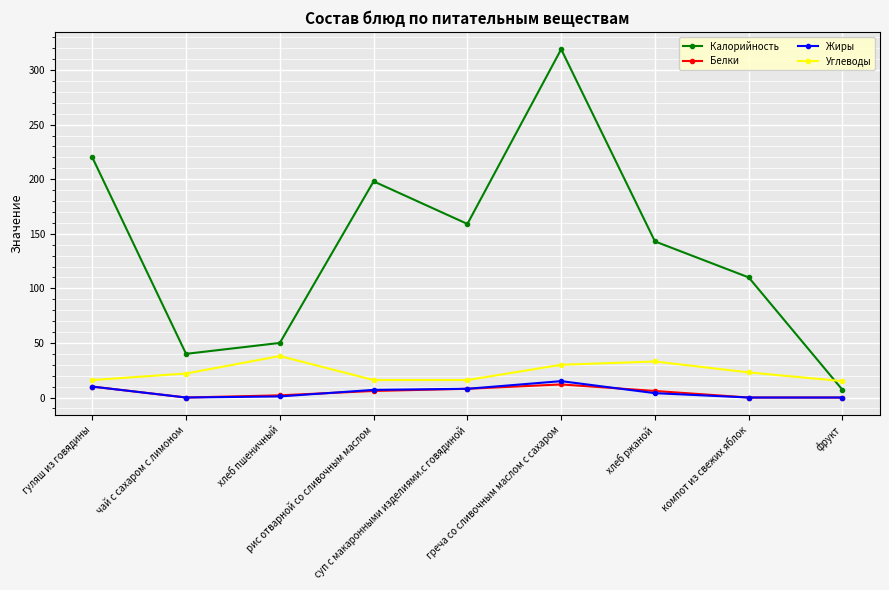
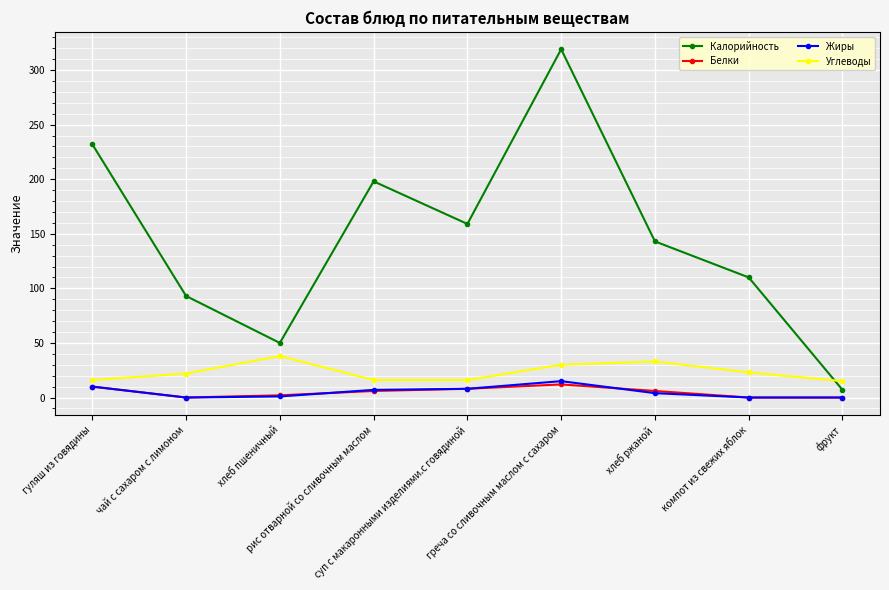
  {
    "Калорийность": {
-     "гуляш из говядины": 220,
-     "чай с сахаром с лимоном": 40,
+     "гуляш из говядины": 232,
+     "чай с сахаром с лимоном": 93,
      "хлеб пшеничный": 50,
      "рис отварной со сливочным маслом": 198,
      "суп с макаронными изделиями.с говядиной": 159,
      "греча со сливочным маслом с сахаром": 319,
      "хлеб ржаной": 143,
      "компот из свежих яблок": 110,
      "фрукт": 7
    },
    "Белки": {
      "греча со сливочным маслом с сахаром": 12
    },
    "Жиры": {
      "греча со сливочным маслом с сахаром": 15
    },
    "Углеводы": {
      "гуляш из говядины": 16,
      "чай с сахаром с лимоном": 22,
      "хлеб пшеничный": 38,
      "рис отварной со сливочным маслом": 16,
      "суп с макаронными изделиями.с говядиной": 16,
      "греча со сливочным маслом с сахаром": 30,
      "хлеб ржаной": 33,
      "компот из свежих яблок": 23,
      "фрукт": 15
    }
  }
